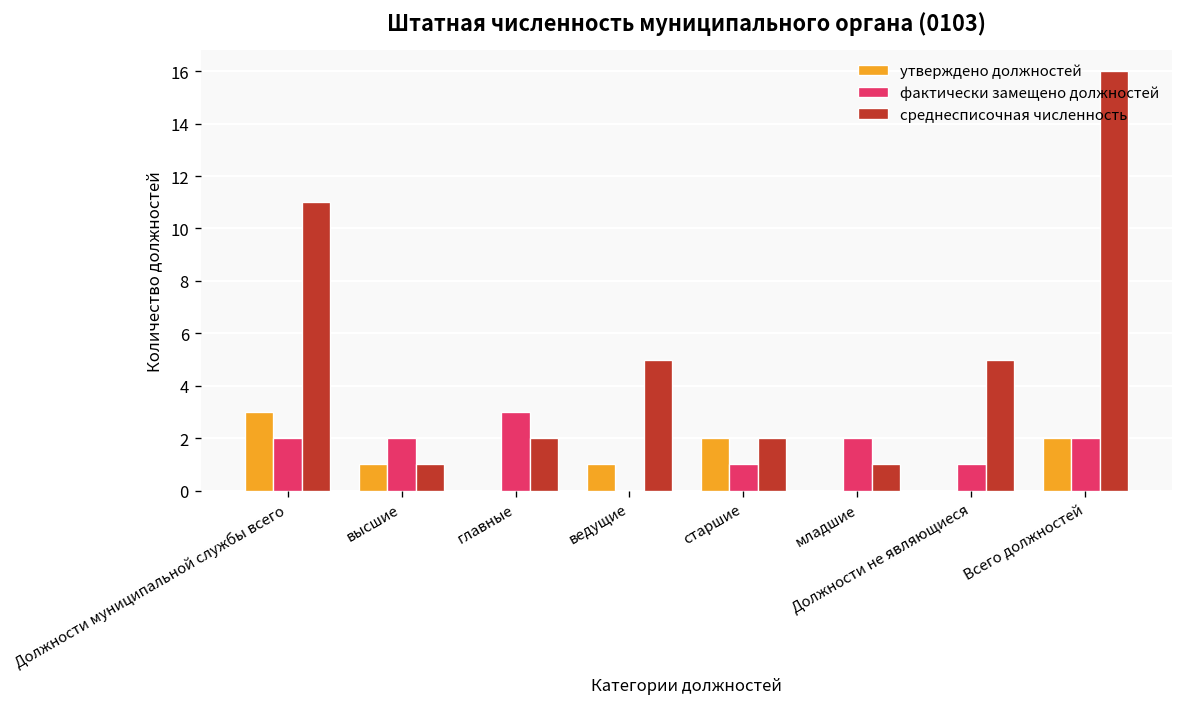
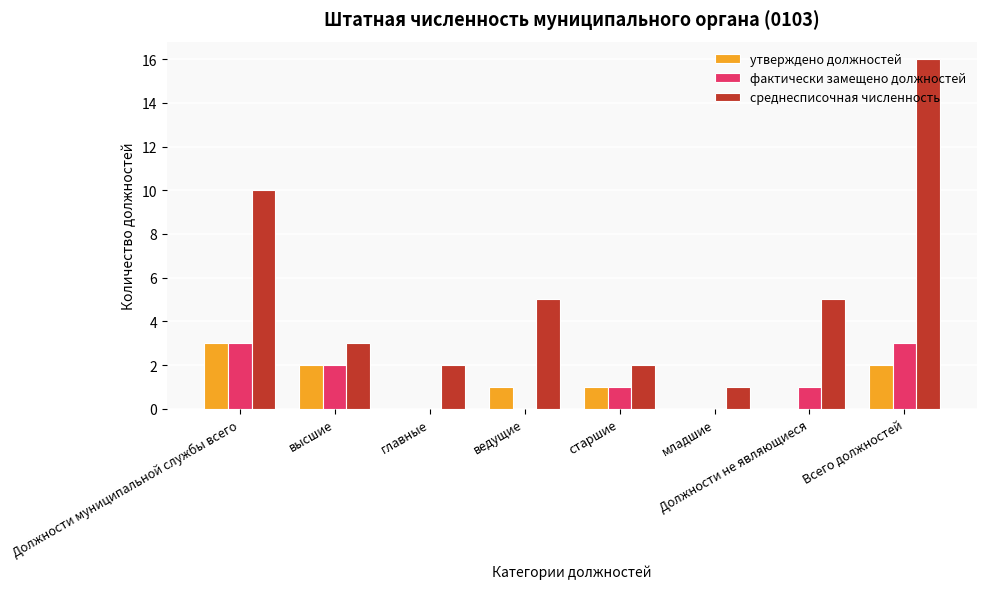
  {
    "утверждено должностей": {
      "Должности муниципальной службы всего": 3,
-     "высшие": 1,
+     "высшие": 2,
      "главные": 0,
      "ведущие": 1,
-     "старшие": 2,
+     "старшие": 1,
      "младшие": 0,
      "Должности не являющиеся": 0,
      "Всего должностей": 2
    },
    "фактически замещено должностей": {
-     "Должности муниципальной службы всего": 2,
+     "Должности муниципальной службы всего": 3,
      "высшие": 2,
-     "главные": 3,
+     "главные": 0,
      "ведущие": 0,
      "старшие": 1,
-     "младшие": 2,
+     "младшие": 0,
      "Должности не являющиеся": 1,
-     "Всего должностей": 2
+     "Всего должностей": 3
    },
    "среднесписочная численность": {
-     "Должности муниципальной службы всего": 11,
-     "высшие": 1,
+     "Должности муниципальной службы всего": 10,
+     "высшие": 3,
      "главные": 2,
      "ведущие": 5,
      "старшие": 2,
      "младшие": 1,
      "Должности не являющиеся": 5,
      "Всего должностей": 16
    }
  }
